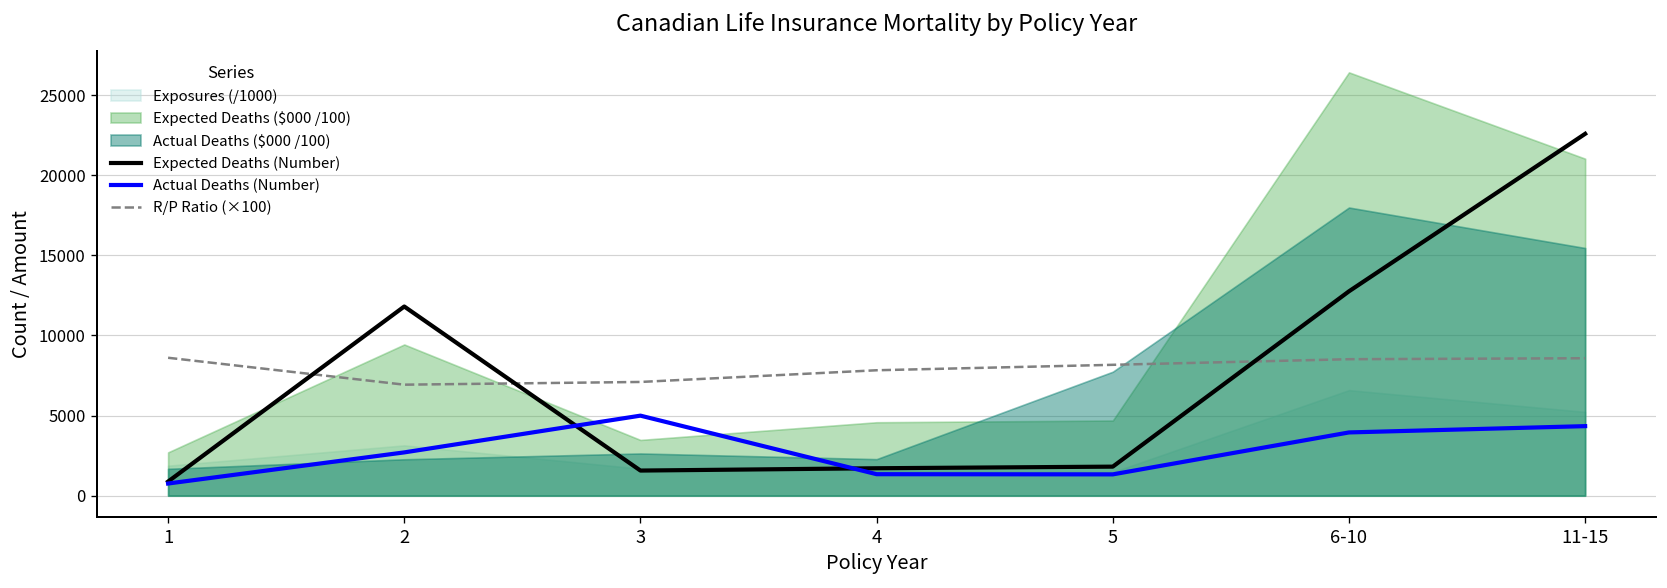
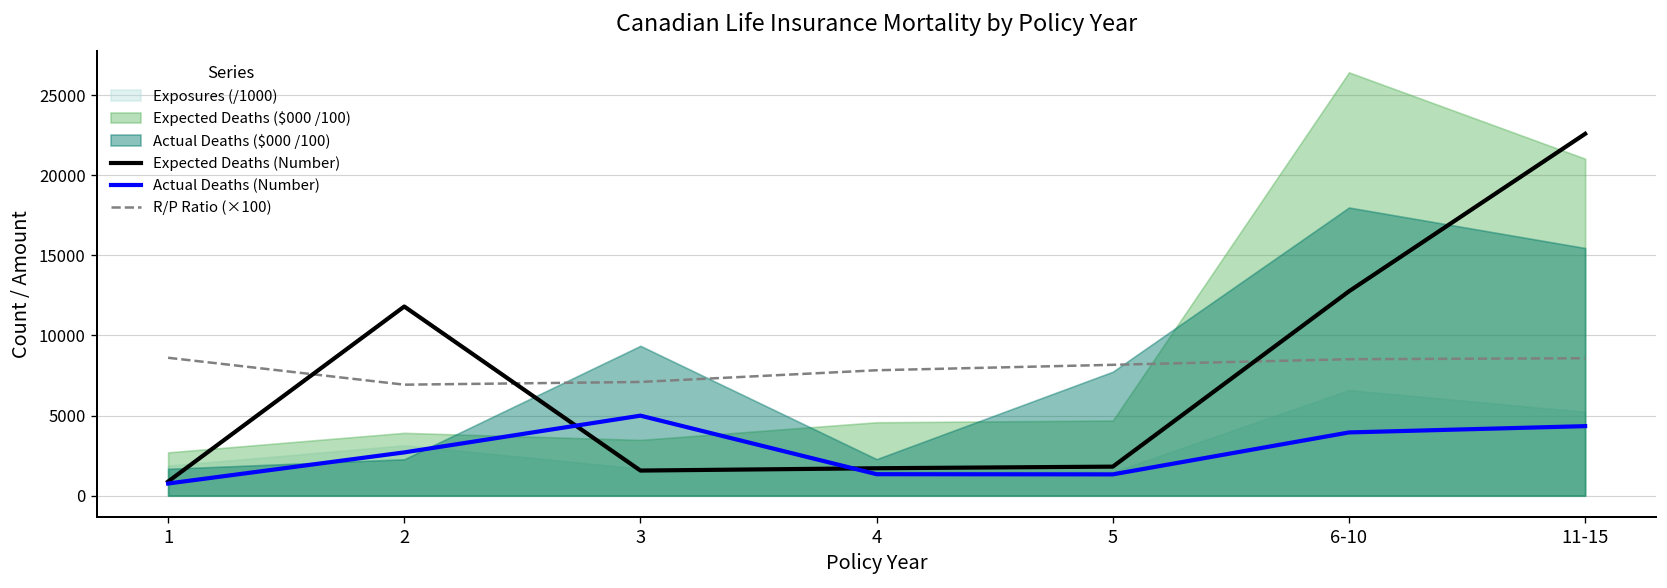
  {
    "Exposures (/1000)": {
      "1": 1900,
      "2": 3100,
      "6-10": 6600,
      "11-15": 5200
    },
    "Expected Deaths (Number)": {
      "2": 11800,
      "5": 1800,
      "6-10": 12800,
      "11-15": 22600
    },
    "Expected Deaths ($000 /100)": {
      "1": 2700,
-     "2": 9400,
+     "2": 3900,
      "3": 3500,
      "4": 4600,
      "5": 4700,
      "6-10": 26400,
      "11-15": 21000
    },
    "Actual Deaths (Number)": {
      "2": 2700,
      "3": 5000,
      "4": 1300,
      "6-10": 3900,
      "11-15": 4300
    },
    "R/P Ratio (×100)": {
      "1": 8600,
      "2": 6900,
      "3": 7100,
      "4": 7800,
      "5": 8200,
      "6-10": 8500,
      "11-15": 8600
    },
    "Actual Deaths ($000 /100)": {
      "1": 1700,
      "2": 2300,
-     "3": 2600,
+     "3": 9400,
      "4": 2300,
      "5": 7700,
      "6-10": 18000,
      "11-15": 15500
    }
  }
